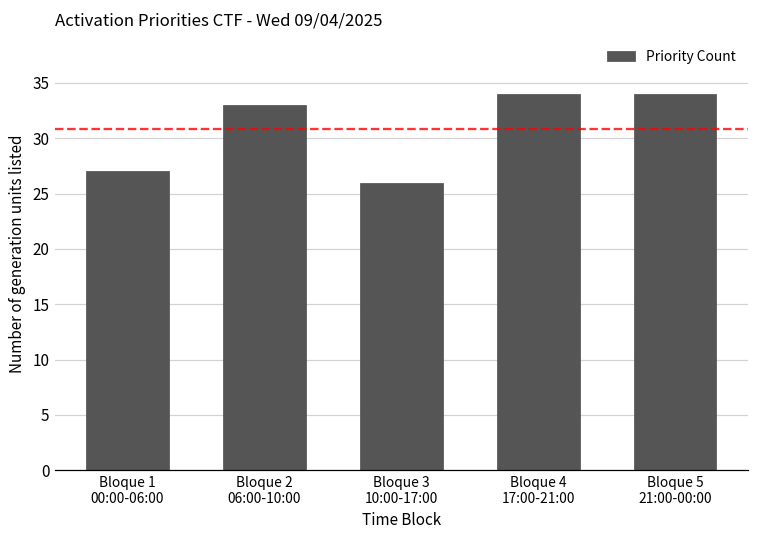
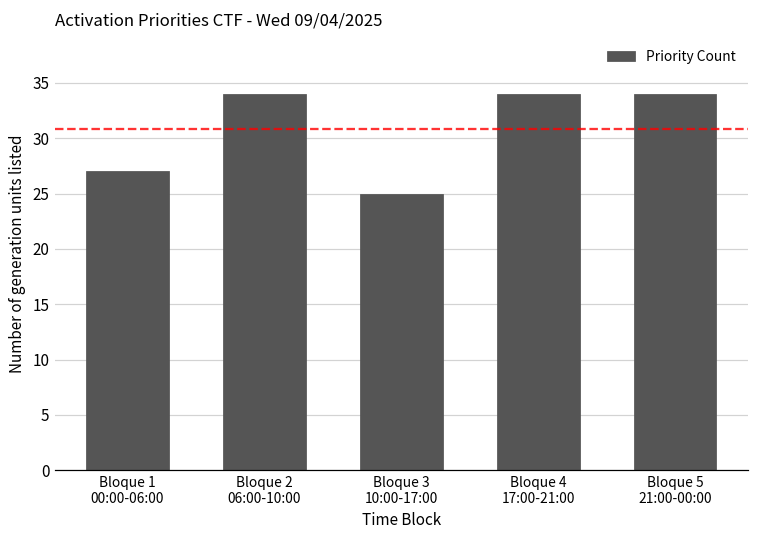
  {
    "Bloque 1 00:00-06:00": 27,
-   "Bloque 2 06:00-10:00": 33,
-   "Bloque 3 10:00-17:00": 26,
+   "Bloque 2 06:00-10:00": 34,
+   "Bloque 3 10:00-17:00": 25,
    "Bloque 4 17:00-21:00": 34,
    "Bloque 5 21:00-00:00": 34
  }
